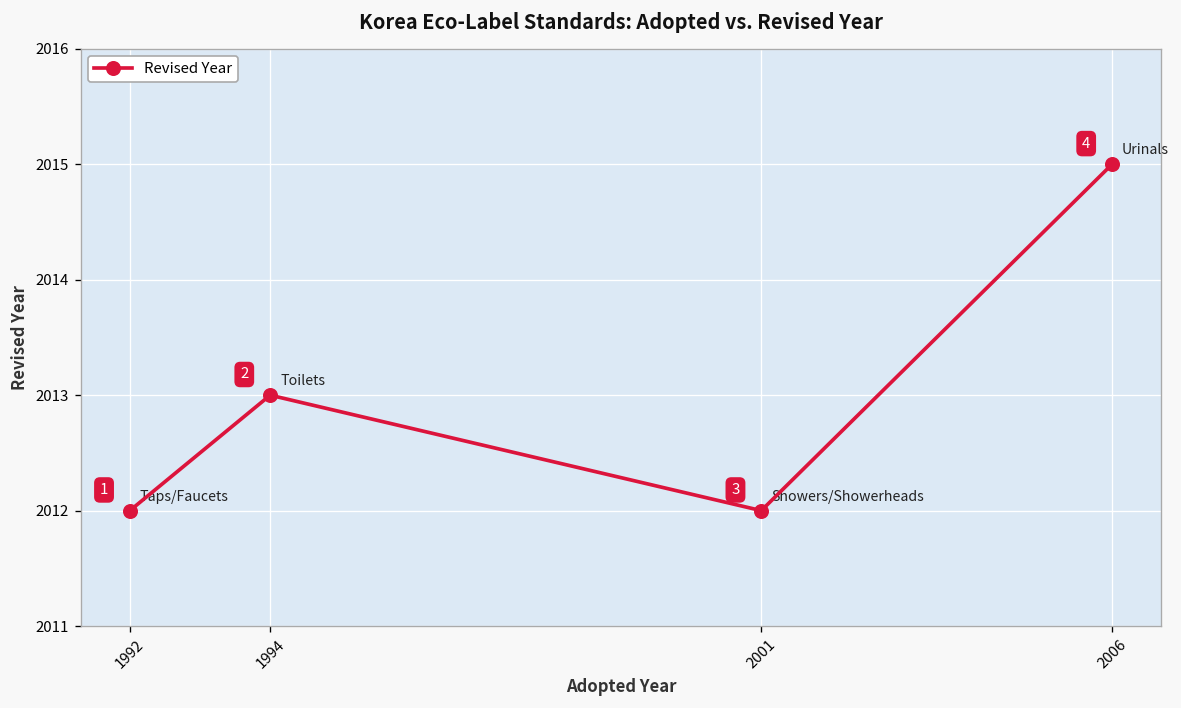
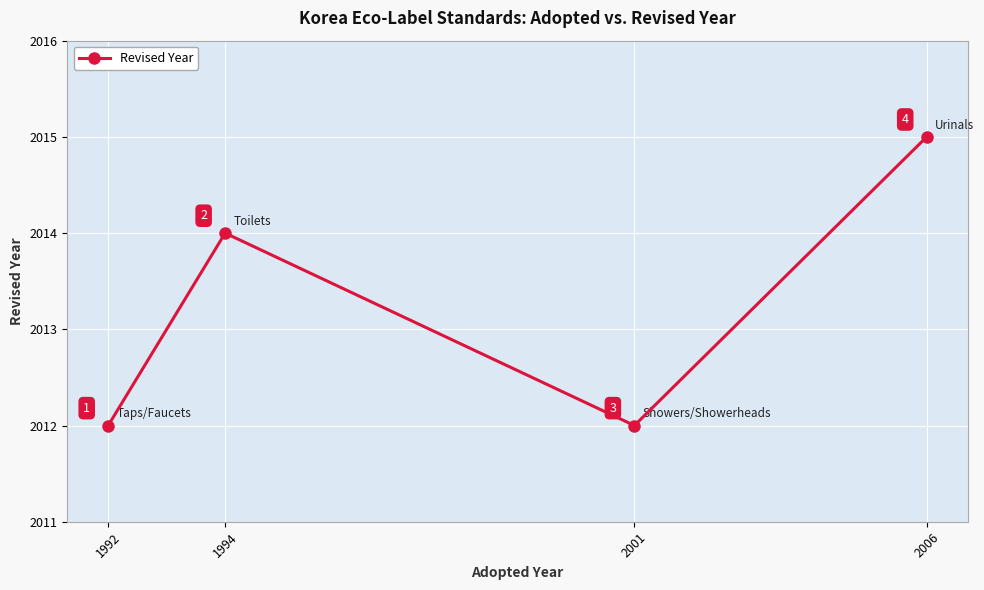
  {
-   "1994": 2013
+   "1994": 2014
  }
